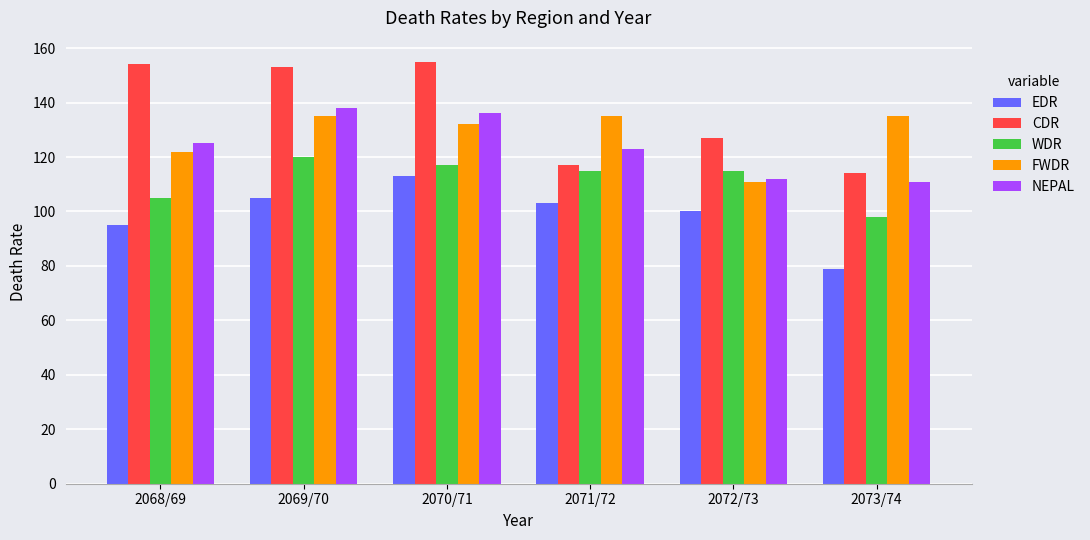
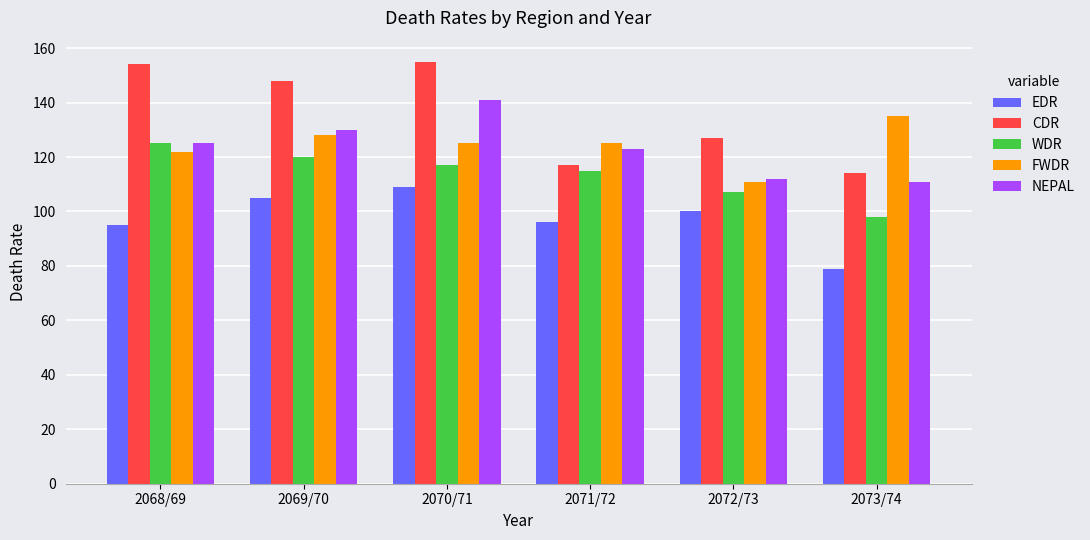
  {
    "EDR": {
      "2068/69": 95,
      "2069/70": 105,
-     "2070/71": 113,
-     "2071/72": 103,
+     "2070/71": 109,
+     "2071/72": 96,
      "2072/73": 100,
      "2073/74": 79
    },
    "CDR": {
      "2068/69": 154,
-     "2069/70": 153,
+     "2069/70": 148,
      "2070/71": 155,
      "2071/72": 117,
      "2072/73": 127,
      "2073/74": 114
    },
    "WDR": {
-     "2068/69": 105,
+     "2068/69": 125,
      "2069/70": 120,
      "2070/71": 117,
      "2071/72": 115,
-     "2072/73": 115,
+     "2072/73": 107,
      "2073/74": 98
    },
    "FWDR": {
      "2068/69": 122,
-     "2069/70": 135,
-     "2070/71": 132,
-     "2071/72": 135,
+     "2069/70": 128,
+     "2070/71": 125,
+     "2071/72": 125,
      "2072/73": 111,
      "2073/74": 135
    },
    "NEPAL": {
      "2068/69": 125,
-     "2069/70": 138,
-     "2070/71": 136,
+     "2069/70": 130,
+     "2070/71": 141,
      "2071/72": 123,
      "2072/73": 112,
      "2073/74": 111
    }
  }
